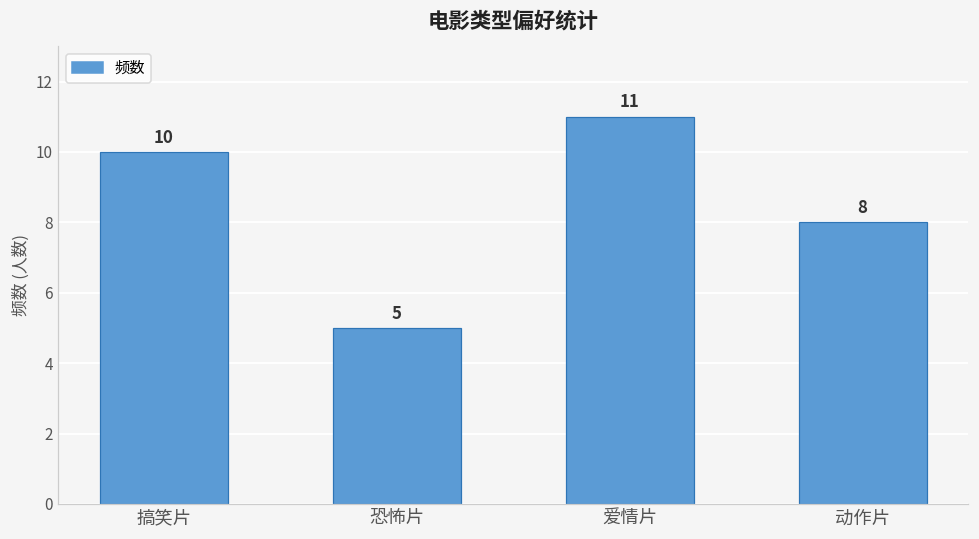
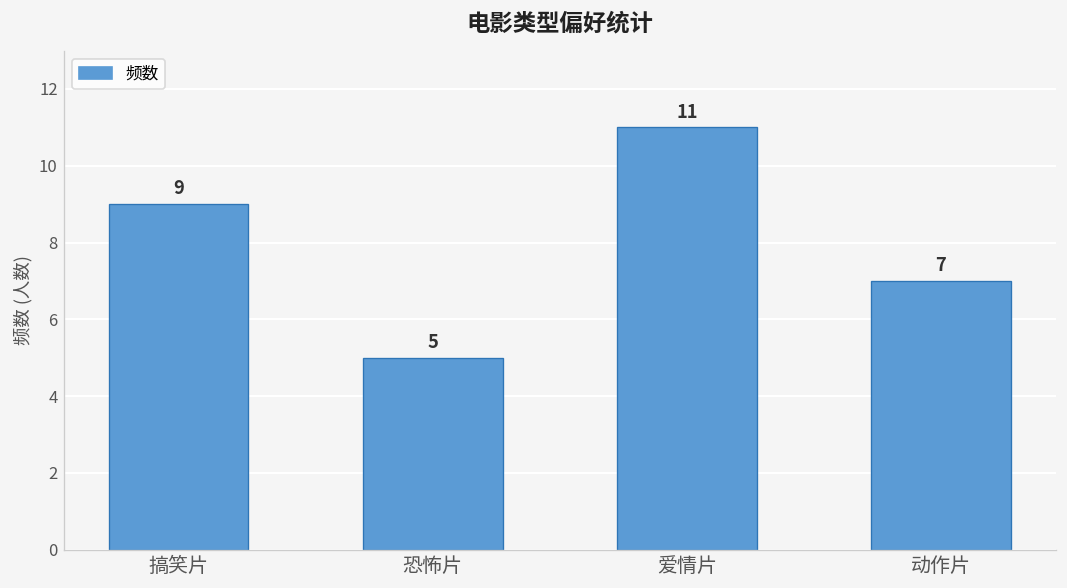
  {
-   "搞笑片": 10,
+   "搞笑片": 9,
    "恐怖片": 5,
    "爱情片": 11,
-   "动作片": 8
+   "动作片": 7
  }
